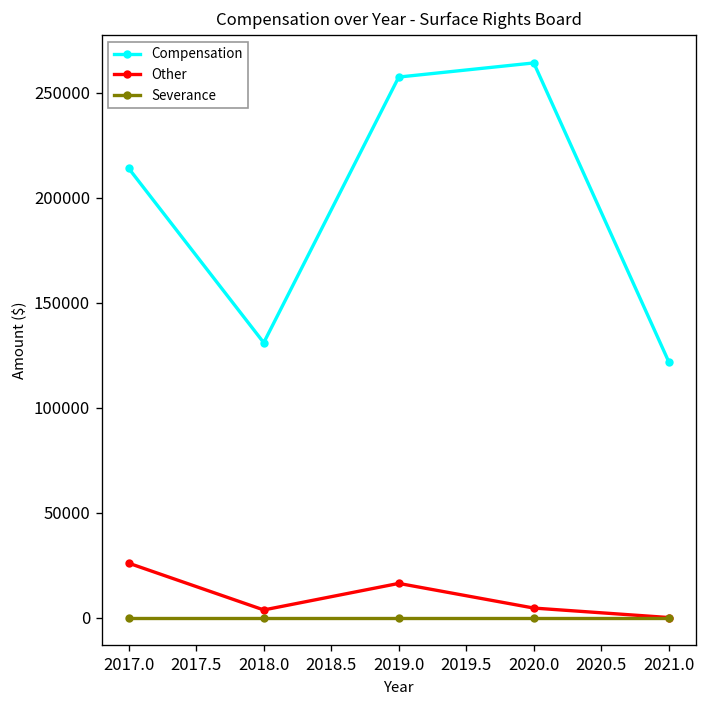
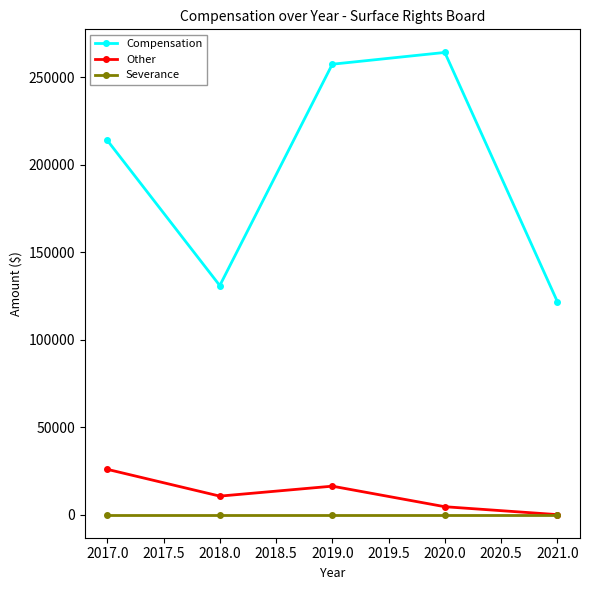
  {
    "Compensation": {
      "2017.0": 214000,
      "2018.0": 131000,
      "2019.0": 257000,
      "2020.0": 264000,
      "2021.0": 122000
    },
    "Other": {
      "2017.0": 26000,
-     "2018.0": 4000,
+     "2018.0": 11000,
      "2019.0": 16000,
      "2020.0": 5000
    },
    "Severance": {
      "2017.0": 0,
      "2018.0": 0,
      "2019.0": 0,
      "2020.0": 0
    }
  }
